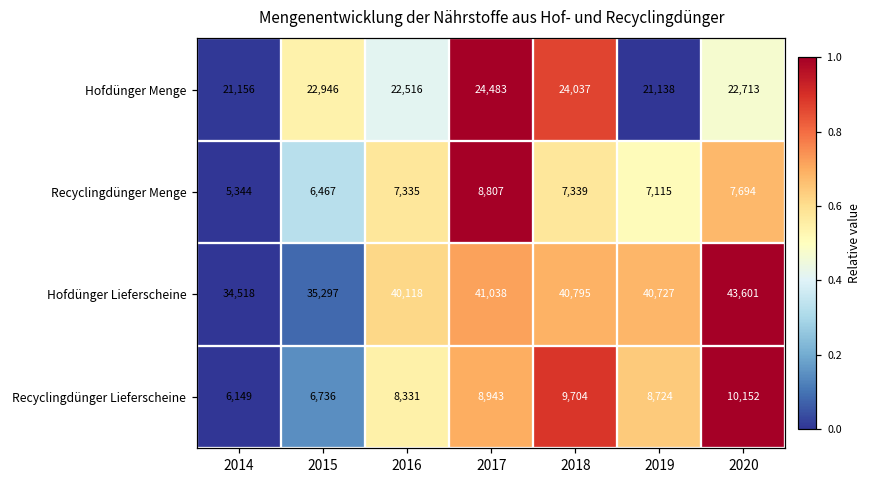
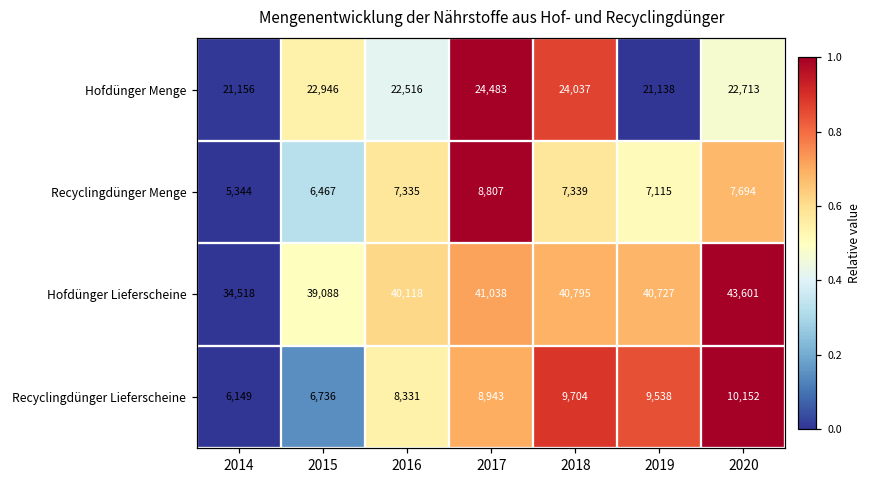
  {
    "Hofdünger Menge": {
      "2014": "21,156",
      "2015": "22,946",
      "2016": "22,516",
      "2017": "24,483",
      "2018": "24,037",
      "2019": "21,138",
      "2020": "22,713"
    },
    "Recyclingdünger Menge": {
      "2014": "5,344",
      "2015": "6,467",
      "2016": "7,335",
      "2017": "8,807",
      "2018": "7,339",
      "2019": "7,115",
      "2020": "7,694"
    },
    "Hofdünger Lieferscheine": {
      "2014": "34,518",
-     "2015": "35,297",
+     "2015": "39,088",
      "2016": "40,118",
      "2017": "41,038",
      "2018": "40,795",
      "2019": "40,727",
      "2020": "43,601"
    },
    "Recyclingdünger Lieferscheine": {
      "2014": "6,149",
      "2015": "6,736",
      "2016": "8,331",
      "2017": "8,943",
      "2018": "9,704",
-     "2019": "8,724",
+     "2019": "9,538",
      "2020": "10,152"
    }
  }
